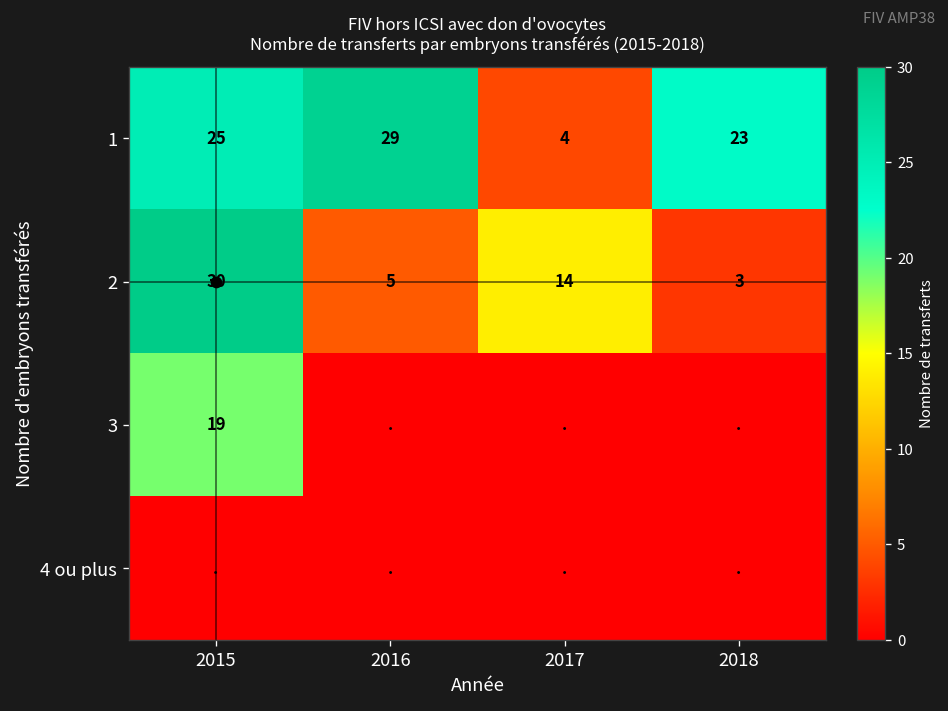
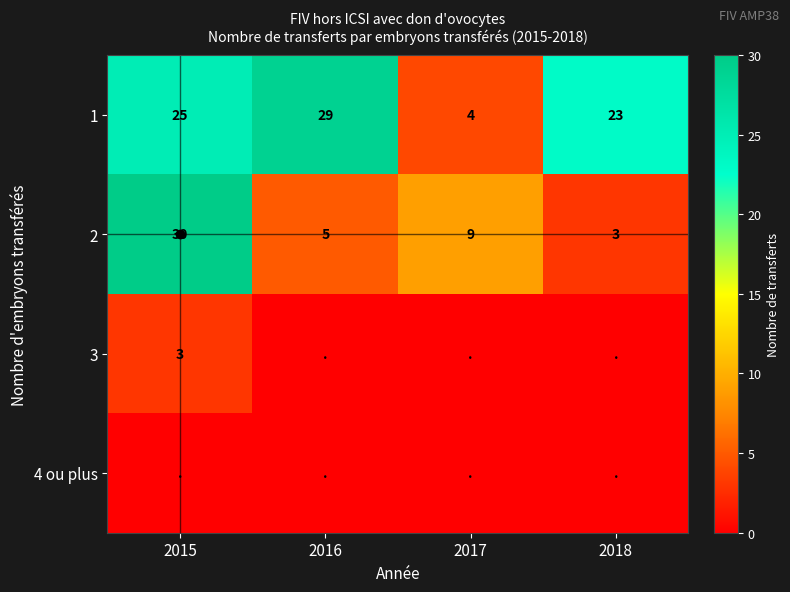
  {
    "1": {
      "2015": 25,
      "2016": 29,
      "2017": 4,
      "2018": 23
    },
    "2": {
      "2016": 5,
-     "2017": 14,
+     "2017": 9,
      "2018": 3
    },
    "3": {
-     "2015": 19
+     "2015": 3
    }
  }
